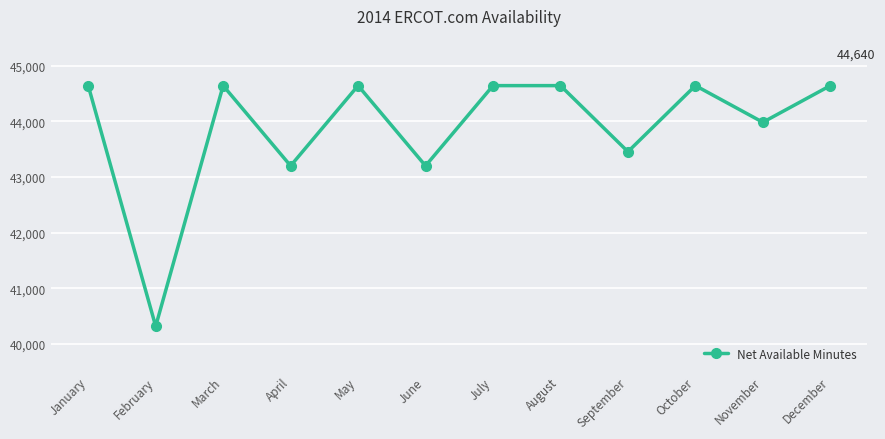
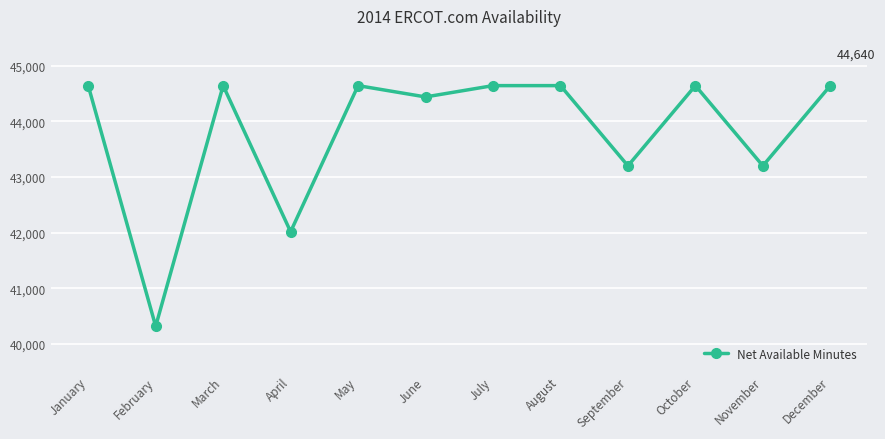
  {
    "January": "44,600",
    "February": "40,300",
    "March": "44,600",
-   "April": "43,200",
+   "April": "42,000",
    "May": "44,600",
-   "June": "43,200",
+   "June": "44,400",
    "July": "44,600",
    "August": "44,600",
-   "September": "43,500",
+   "September": "43,200",
    "October": "44,600",
-   "November": "44,000",
+   "November": "43,200",
    "December": "44,600"
  }
